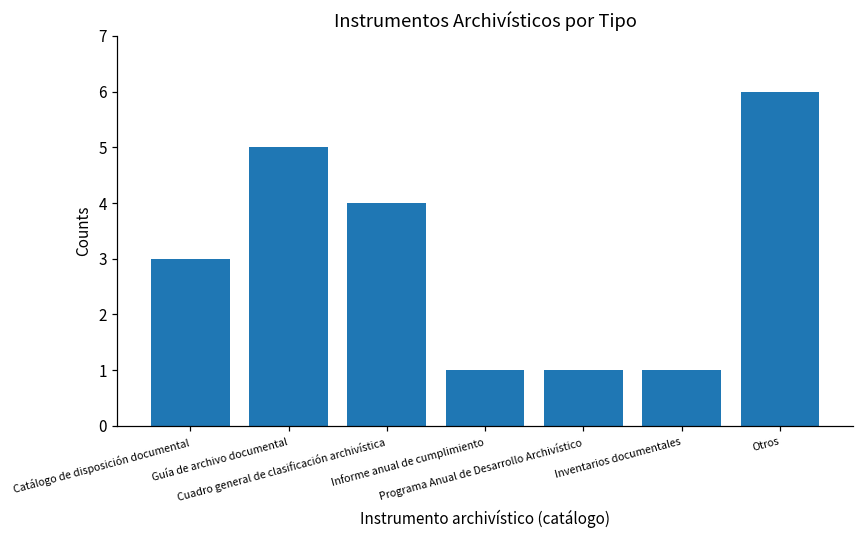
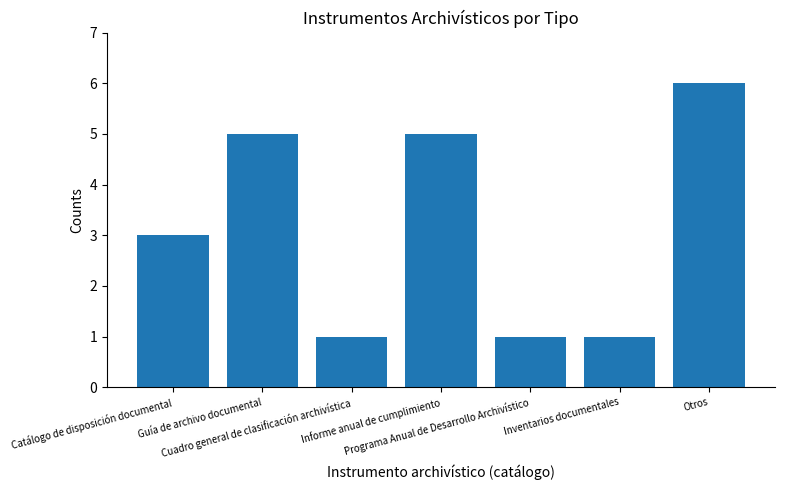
  {
    "Catálogo de disposición documental": 3,
    "Guía de archivo documental": 5,
-   "Cuadro general de clasificación archivística": 4,
-   "Informe anual de cumplimiento": 1,
+   "Cuadro general de clasificación archivística": 1,
+   "Informe anual de cumplimiento": 5,
    "Programa Anual de Desarrollo Archivístico": 1,
    "Inventarios documentales": 1,
    "Otros": 6
  }
